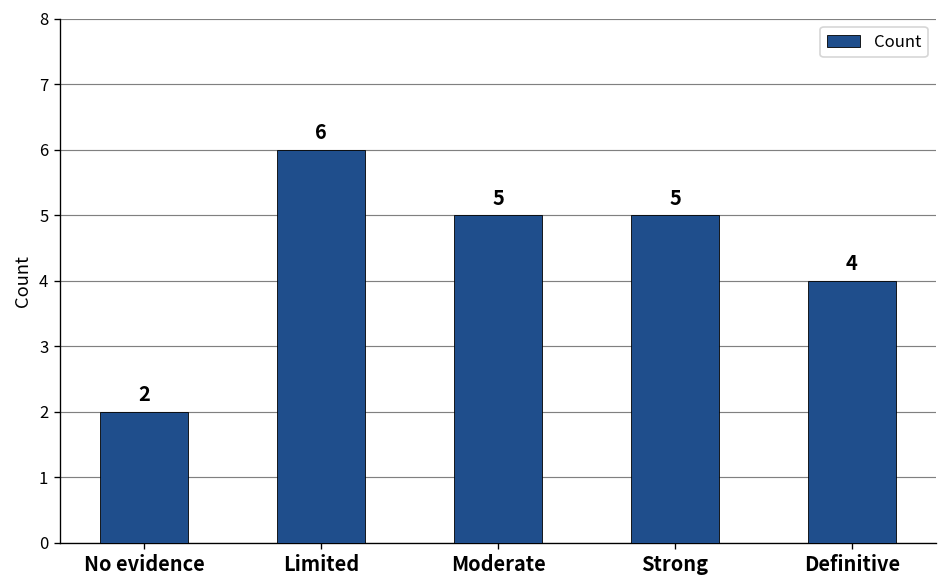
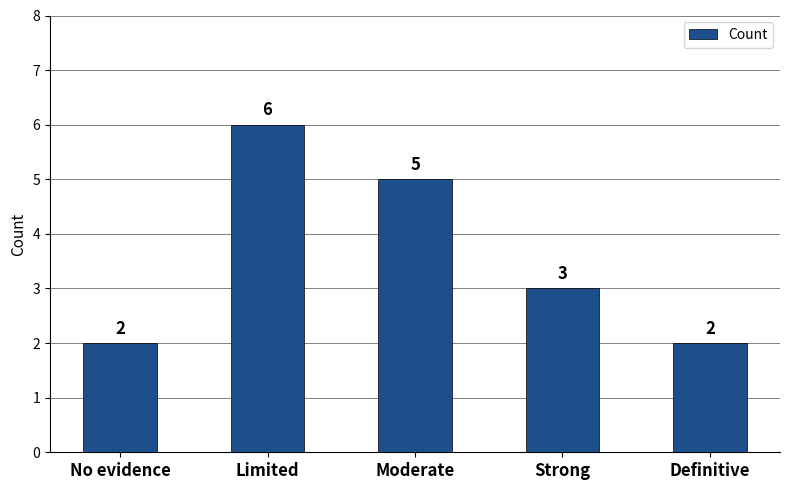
  {
    "No evidence": 2,
    "Limited": 6,
    "Moderate": 5,
-   "Strong": 5,
-   "Definitive": 4
+   "Strong": 3,
+   "Definitive": 2
  }
